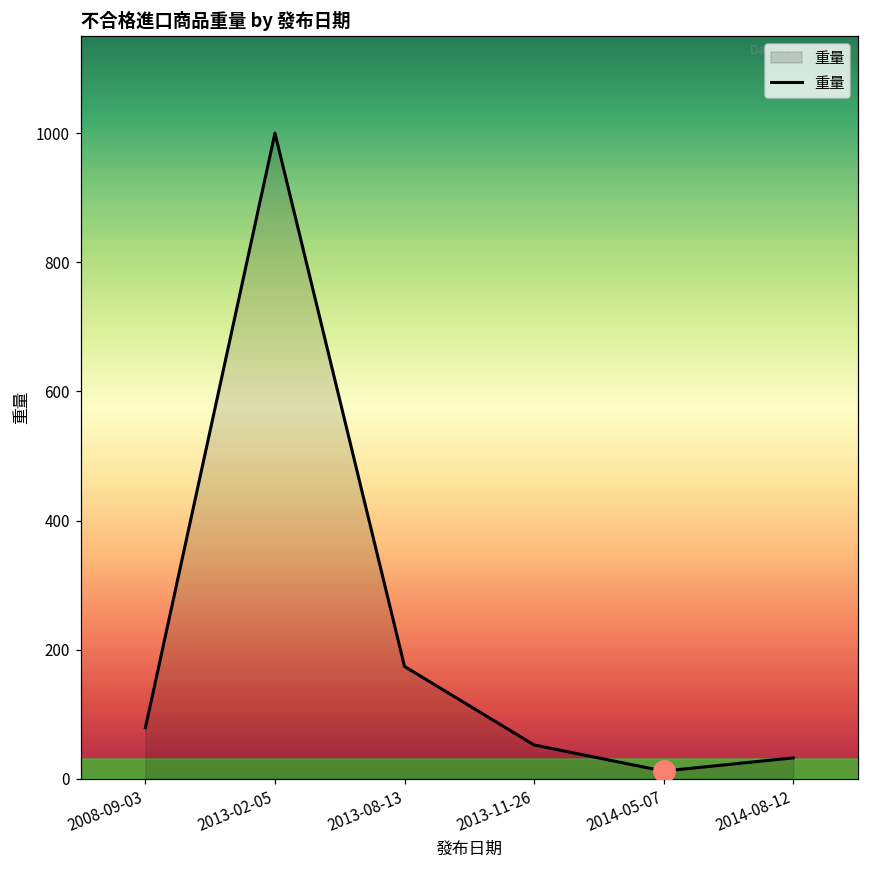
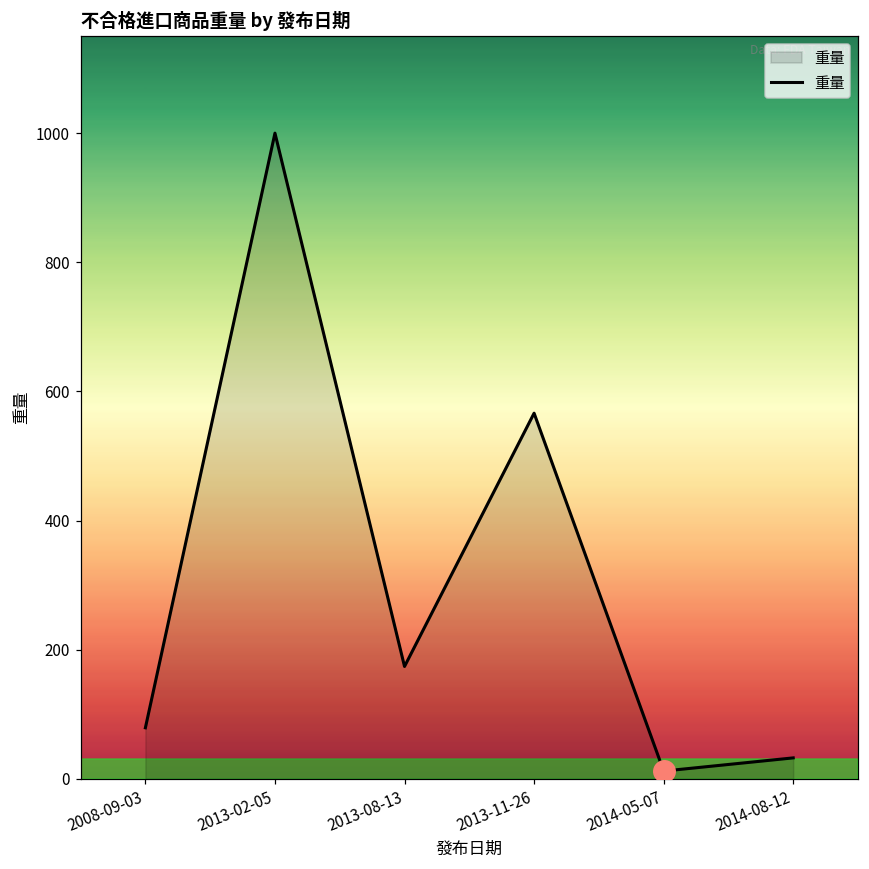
  {
    "重量": {
      "2008-09-03": 80,
      "2013-02-05": 1000,
      "2013-08-13": 170,
-     "2013-11-26": 50,
+     "2013-11-26": 570,
      "2014-08-12": 30
    }
  }
